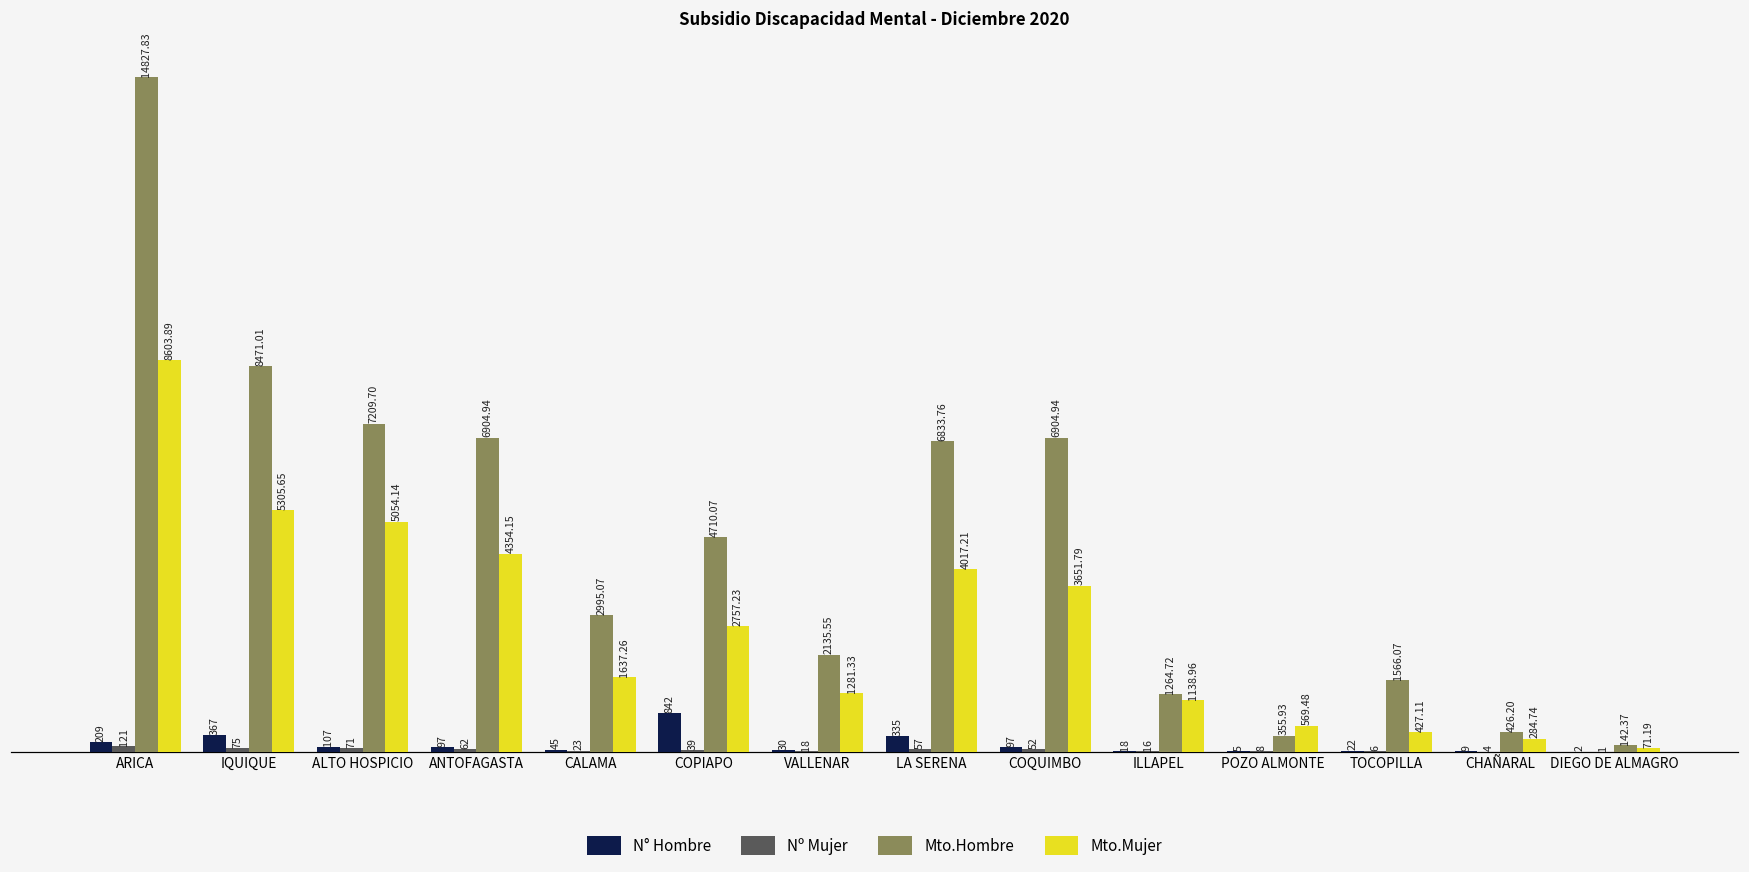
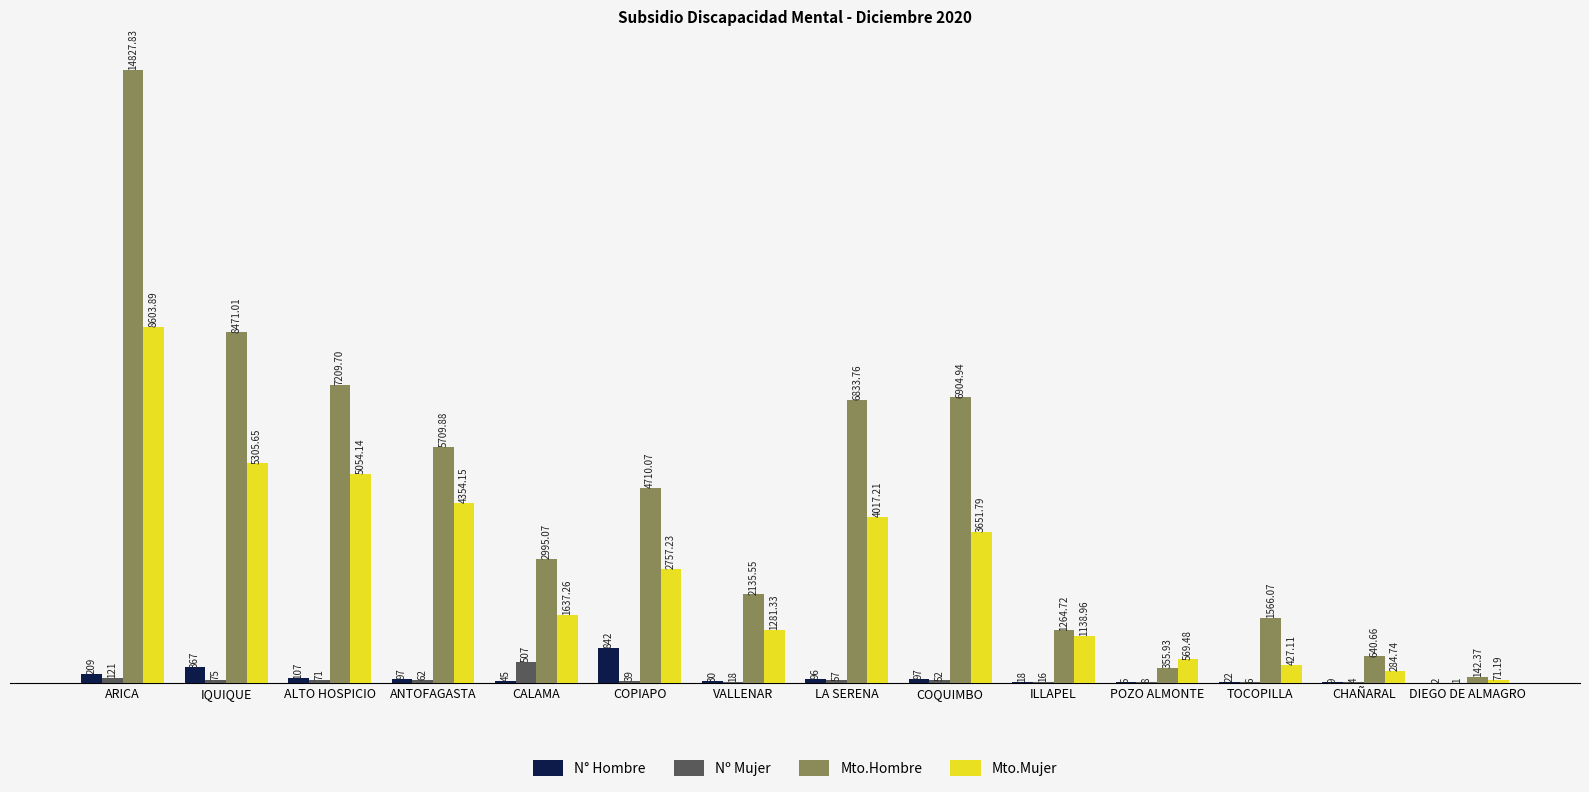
  {
    "N° Hombre": {
      "ARICA": 209,
      "IQUIQUE": 367,
      "ALTO HOSPICIO": 107,
      "ANTOFAGASTA": 97,
      "CALAMA": 45,
      "COPIAPO": 842,
      "VALLENAR": 30,
-     "LA SERENA": 335,
+     "LA SERENA": 96,
      "COQUIMBO": 97,
      "ILLAPEL": 18,
      "POZO ALMONTE": 5,
      "TOCOPILLA": 22,
      "CHAÑARAL": 9,
      "DIEGO DE ALMAGRO": 2
    },
    "Nº Mujer": {
      "ARICA": 121,
      "IQUIQUE": 75,
      "ALTO HOSPICIO": 71,
      "ANTOFAGASTA": 62,
-     "CALAMA": 23,
+     "CALAMA": 507,
      "COPIAPO": 39,
      "VALLENAR": 18,
      "LA SERENA": 57,
      "COQUIMBO": 52,
      "ILLAPEL": 16,
      "POZO ALMONTE": 8,
      "TOCOPILLA": 6,
      "CHAÑARAL": 4,
      "DIEGO DE ALMAGRO": 1
    },
    "Mto.Hombre": {
      "ARICA": 14827.83,
      "IQUIQUE": 8471.01,
      "ALTO HOSPICIO": 7209.70,
-     "ANTOFAGASTA": 6904.94,
+     "ANTOFAGASTA": 5709.88,
      "CALAMA": 2995.07,
      "COPIAPO": 4710.07,
      "VALLENAR": 2135.55,
      "LA SERENA": 6833.76,
      "COQUIMBO": 6904.94,
      "ILLAPEL": 1264.72,
      "POZO ALMONTE": 355.93,
      "TOCOPILLA": 1566.07,
-     "CHAÑARAL": 426.20,
+     "CHAÑARAL": 640.66,
      "DIEGO DE ALMAGRO": 142.37
    },
    "Mto.Mujer": {
      "ARICA": 8603.89,
      "IQUIQUE": 5305.65,
      "ALTO HOSPICIO": 5054.14,
      "ANTOFAGASTA": 4354.15,
      "CALAMA": 1637.26,
      "COPIAPO": 2757.23,
      "VALLENAR": 1281.33,
      "LA SERENA": 4017.21,
      "COQUIMBO": 3651.79,
      "ILLAPEL": 1138.96,
      "POZO ALMONTE": 569.48,
      "TOCOPILLA": 427.11,
      "CHAÑARAL": 284.74,
      "DIEGO DE ALMAGRO": 71.19
    }
  }
